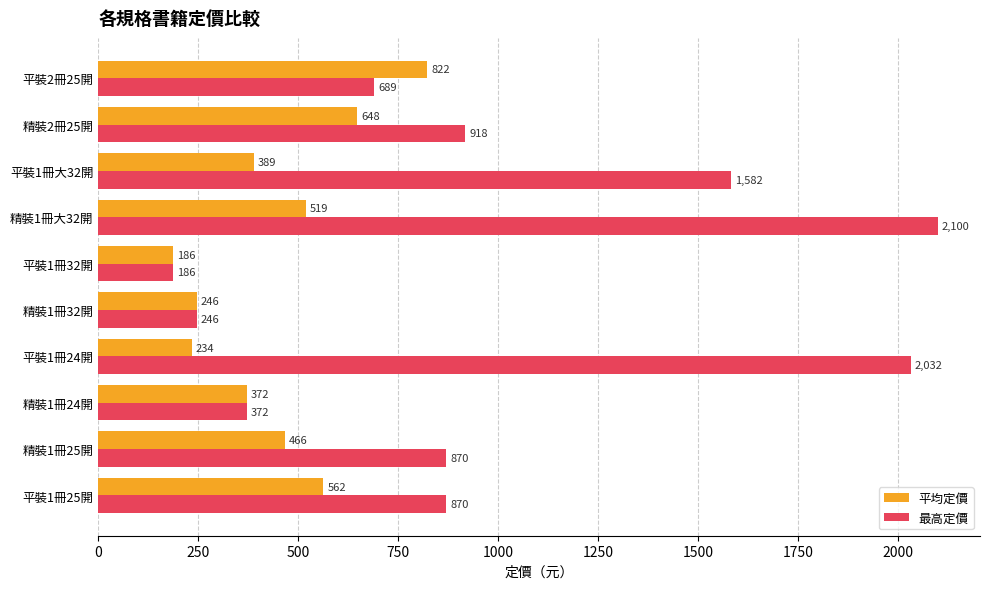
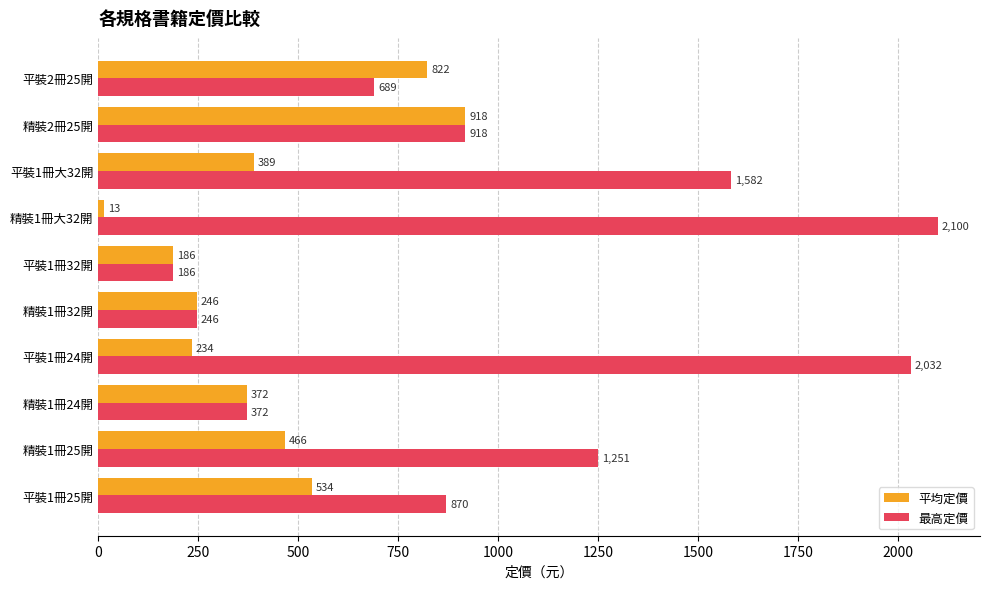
  {
    "平均定價": {
      "平裝2冊25開": "822",
-     "精裝2冊25開": "648",
+     "精裝2冊25開": "918",
      "平裝1冊大32開": "389",
-     "精裝1冊大32開": "519",
+     "精裝1冊大32開": "13",
      "平裝1冊32開": "186",
      "精裝1冊32開": "246",
      "平裝1冊24開": "234",
      "精裝1冊24開": "372",
      "精裝1冊25開": "466",
-     "平裝1冊25開": "562"
+     "平裝1冊25開": "534"
    },
    "最高定價": {
      "平裝2冊25開": "689",
      "精裝2冊25開": "918",
      "平裝1冊大32開": "1,582",
      "精裝1冊大32開": "2,100",
      "平裝1冊32開": "186",
      "精裝1冊32開": "246",
      "平裝1冊24開": "2,032",
      "精裝1冊24開": "372",
-     "精裝1冊25開": "870",
+     "精裝1冊25開": "1,251",
      "平裝1冊25開": "870"
    }
  }
